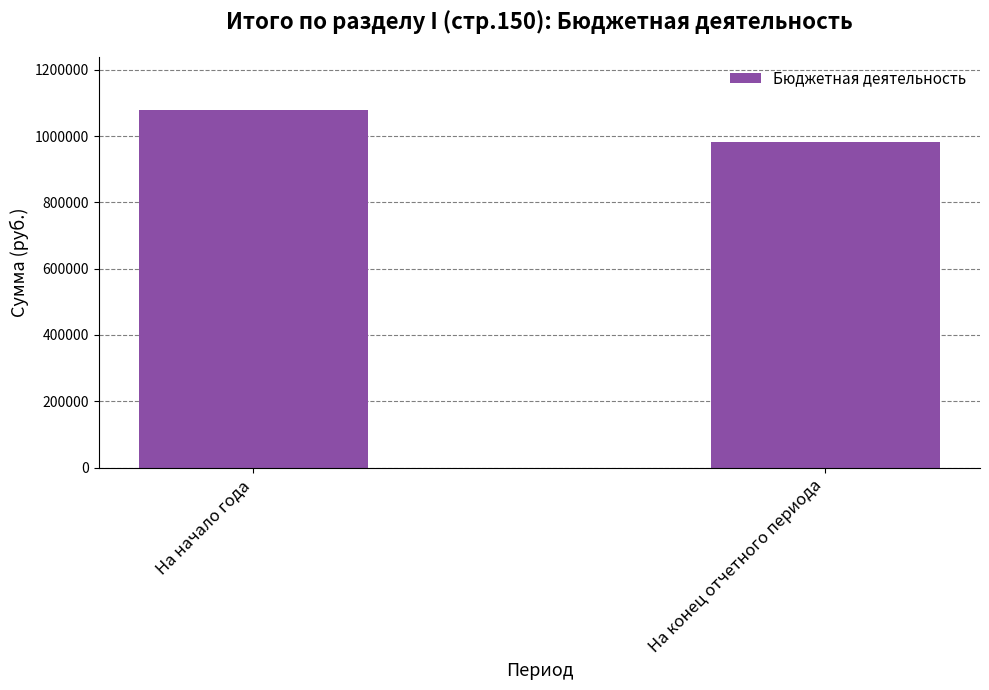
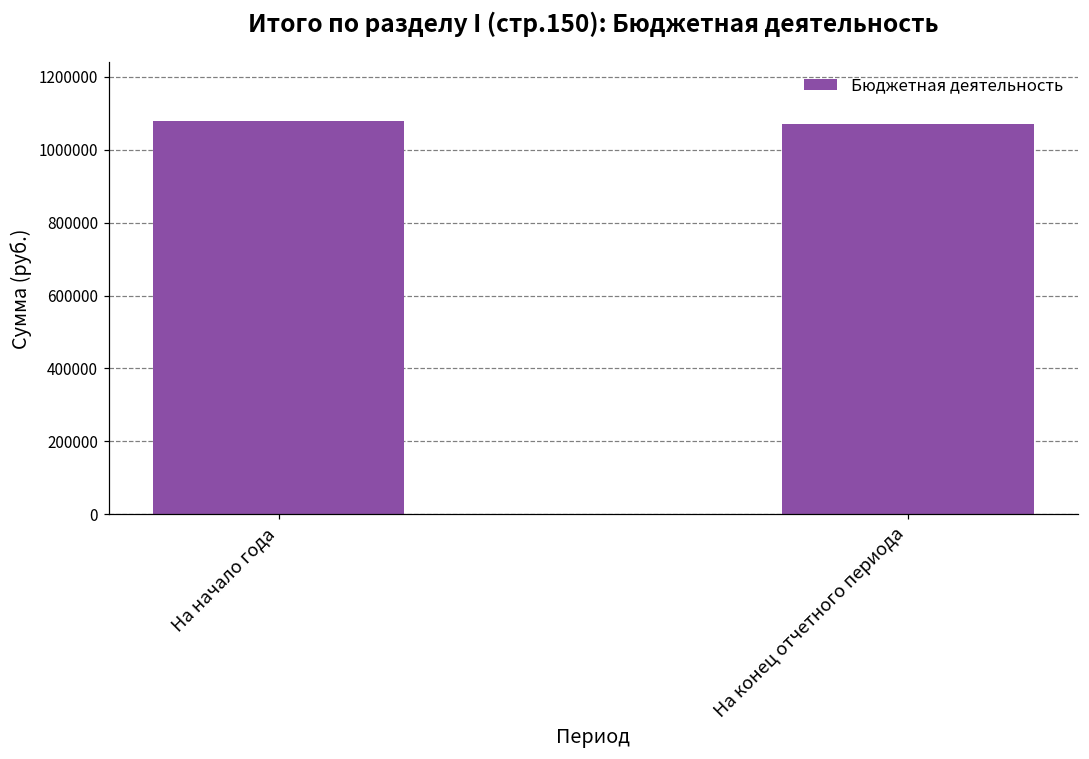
  {
    "На начало года": 1080000,
-   "На конец отчетного периода": 980000
+   "На конец отчетного периода": 1070000
  }
